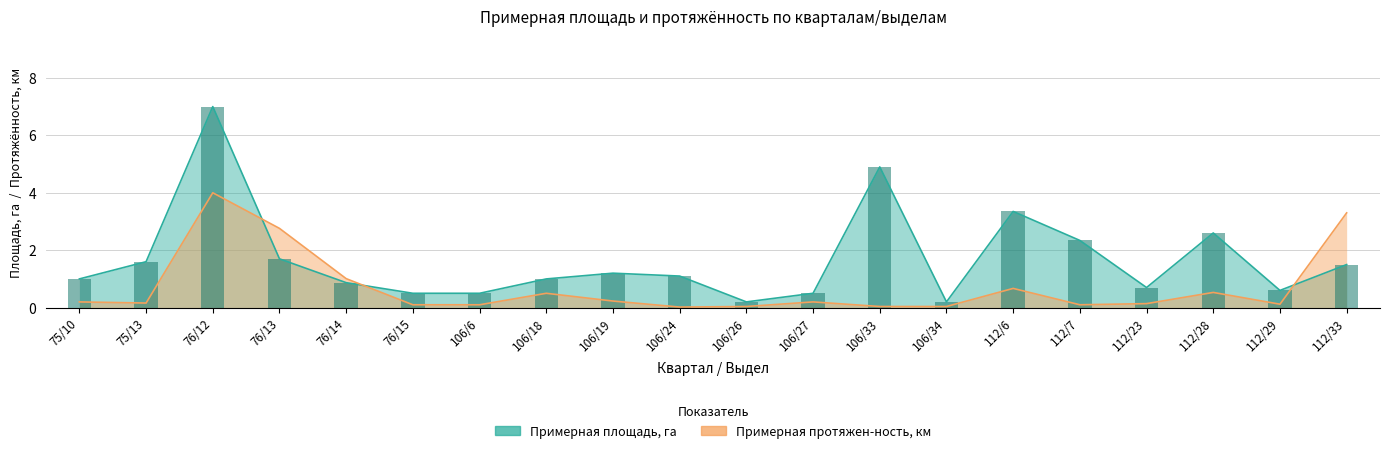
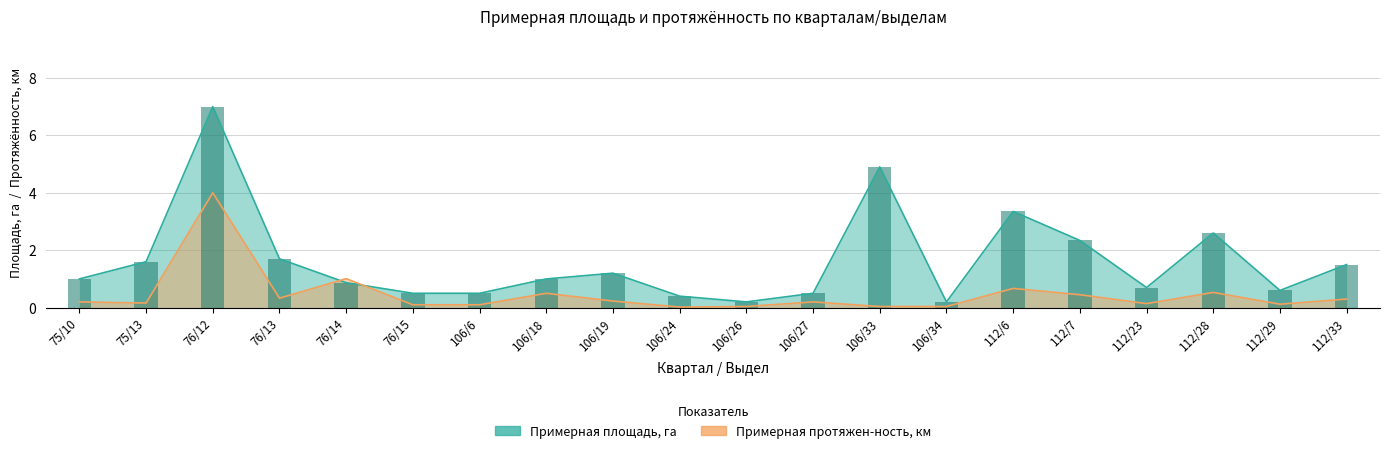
  {
    "Примерная площадь, га": {
      "75/10": 1.0,
      "75/13": 1.6,
      "76/12": 7.0,
      "76/13": 1.7,
      "76/14": 0.9,
      "76/15": 0.5,
      "106/6": 0.5,
      "106/18": 1.0,
      "106/19": 1.2,
-     "106/24": 1.1,
+     "106/24": 0.4,
      "106/26": 0.2,
      "106/27": 0.5,
      "106/33": 4.9,
      "106/34": 0.2,
      "112/6": 3.4,
      "112/7": 2.3,
      "112/23": 0.7,
      "112/28": 2.6,
      "112/29": 0.6,
      "112/33": 1.5
    },
    "Примерная протяжен-ность, км": {
      "75/10": 0.2,
      "75/13": 0.2,
      "76/12": 4.0,
-     "76/13": 2.8,
+     "76/13": 0.3,
      "76/14": 1.0,
      "76/15": 0.1,
      "106/6": 0.1,
      "106/18": 0.5,
      "106/19": 0.2,
      "106/24": 0.0,
      "106/26": 0.0,
      "106/27": 0.2,
      "106/33": 0.0,
      "106/34": 0.0,
      "112/6": 0.7,
-     "112/7": 0.1,
+     "112/7": 0.5,
      "112/23": 0.1,
      "112/28": 0.5,
      "112/29": 0.1,
-     "112/33": 3.3
+     "112/33": 0.3
    }
  }
